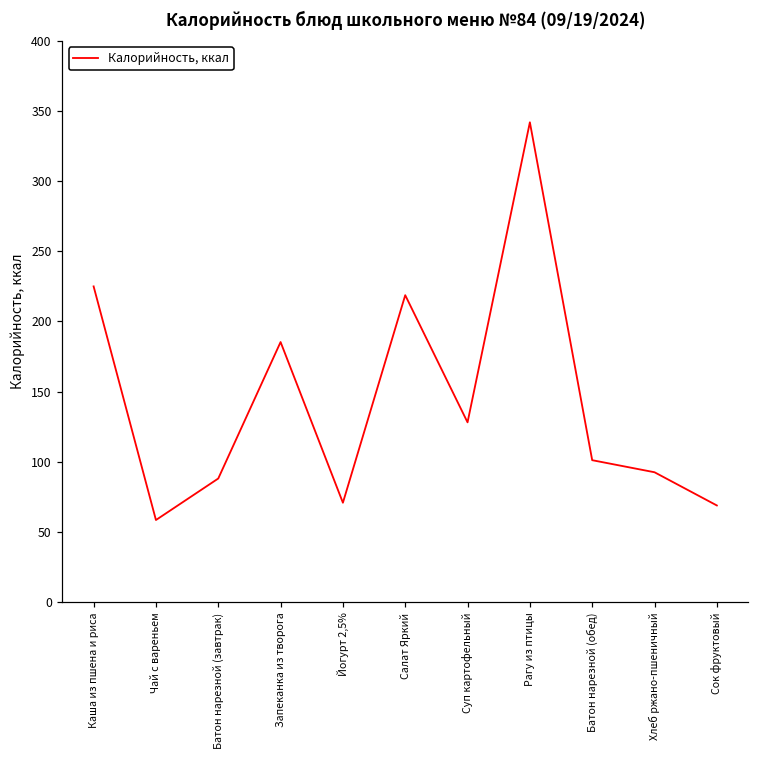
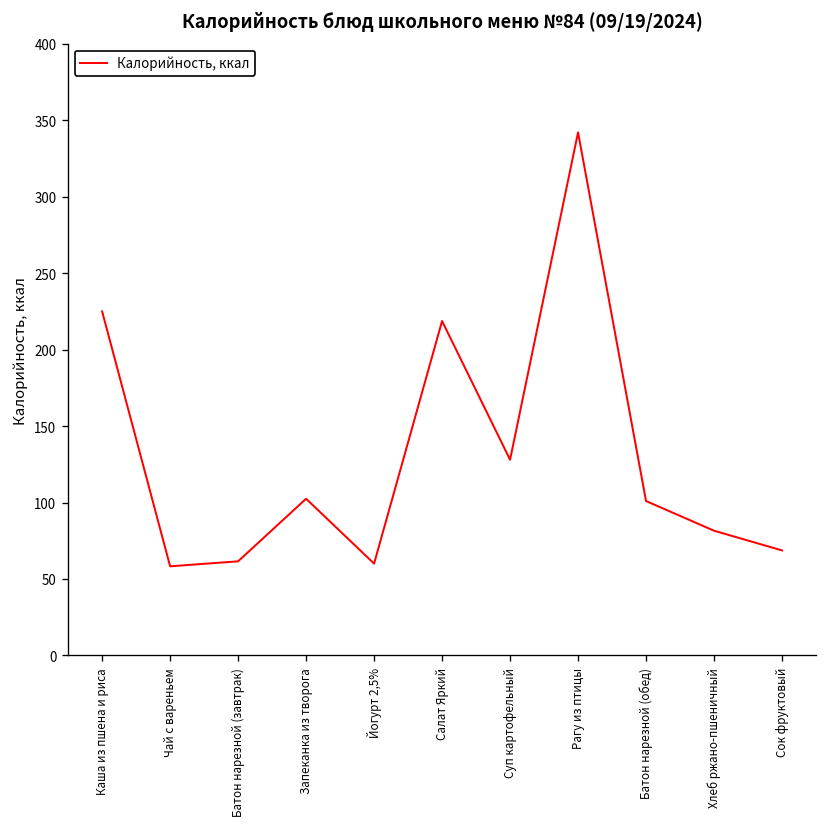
  {
    "Каша из пшена и риса": 225,
    "Чай с вареньем": 58,
-   "Батон нарезной (завтрак)": 88,
-   "Запеканка из творога": 185,
-   "Йогурт 2,5%": 71,
+   "Батон нарезной (завтрак)": 62,
+   "Запеканка из творога": 103,
+   "Йогурт 2,5%": 60,
    "Салат Яркий": 219,
    "Суп картофельный": 128,
    "Рагу из птицы": 342,
    "Батон нарезной (обед)": 101,
-   "Хлеб ржано-пшеничный": 92,
+   "Хлеб ржано-пшеничный": 82,
    "Сок фруктовый": 69
  }
